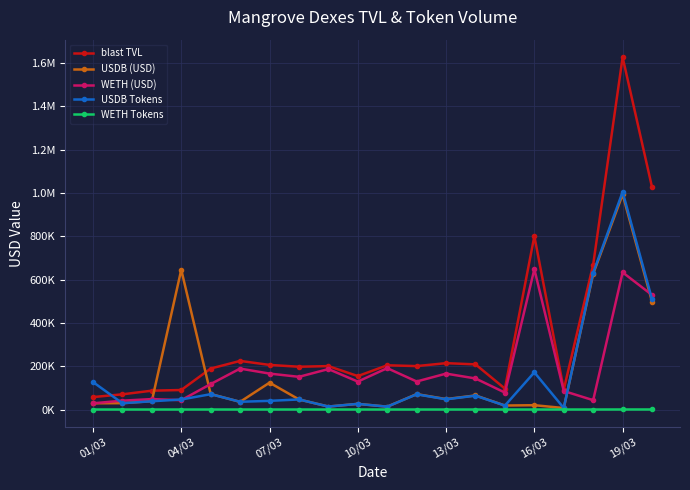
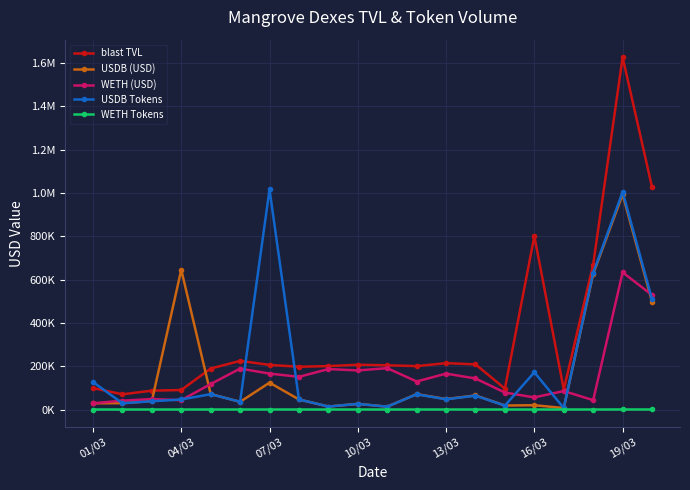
  {
    "blast TVL": {
-     "01/03": 60000,
+     "01/03": 100000,
      "04/03": 90000,
      "07/03": 210000,
-     "10/03": 150000,
+     "10/03": 210000,
      "13/03": 210000,
      "16/03": 800000,
      "19/03": 1630000
    },
    "USDB (USD)": {
      "04/03": 650000,
      "07/03": 120000,
      "16/03": 20000
    },
    "WETH (USD)": {
      "07/03": 170000,
-     "10/03": 130000,
+     "10/03": 180000,
      "13/03": 170000,
-     "16/03": 650000,
+     "16/03": 60000,
      "19/03": 630000
    },
    "USDB Tokens": {
      "01/03": 130000,
-     "07/03": 40000,
+     "07/03": 1020000,
      "16/03": 170000
    },
    "WETH Tokens": {
      "01/03": 0,
      "04/03": 0,
      "07/03": 0,
      "10/03": 0,
      "13/03": 0,
      "16/03": 0,
      "19/03": 0
    }
  }
